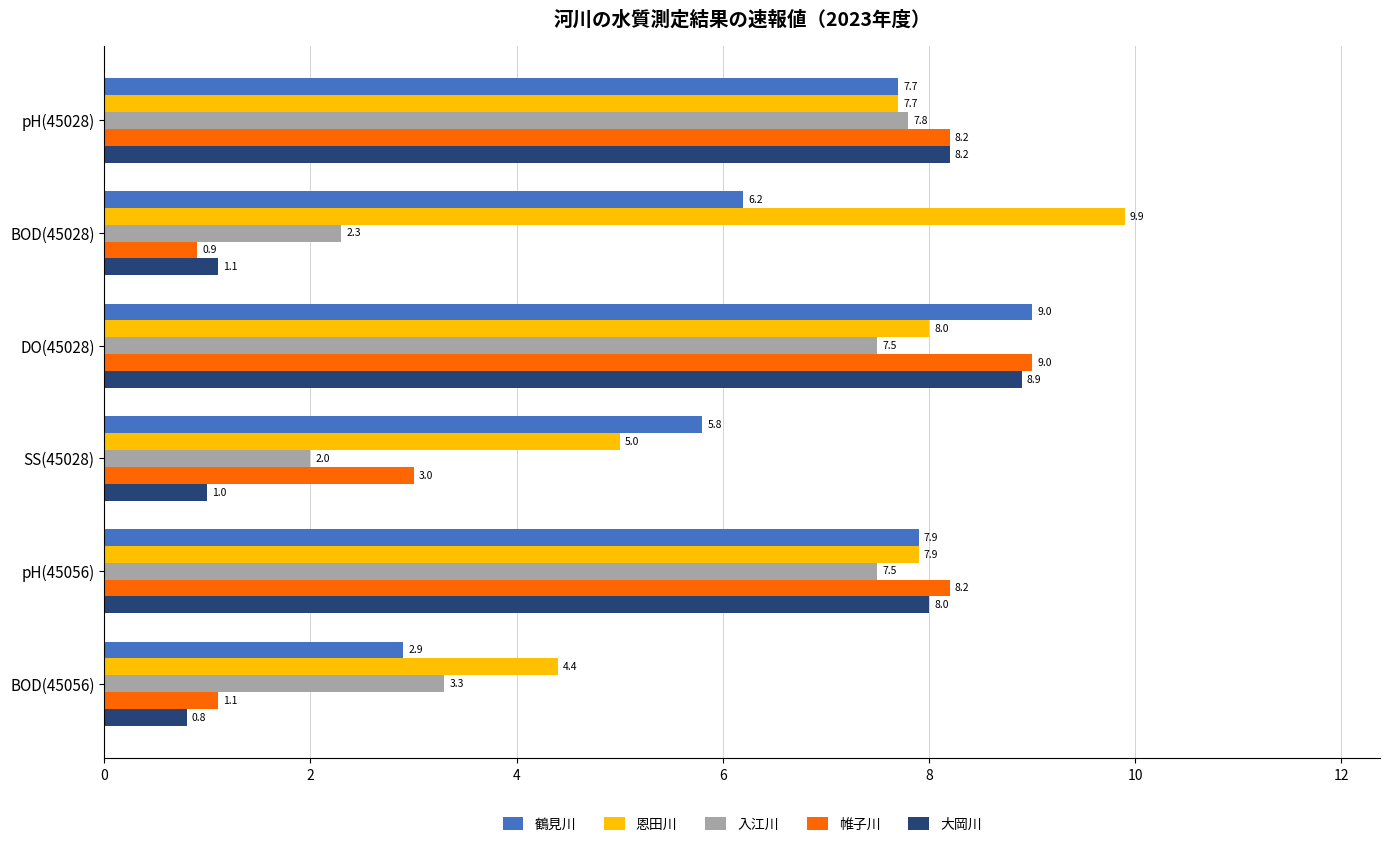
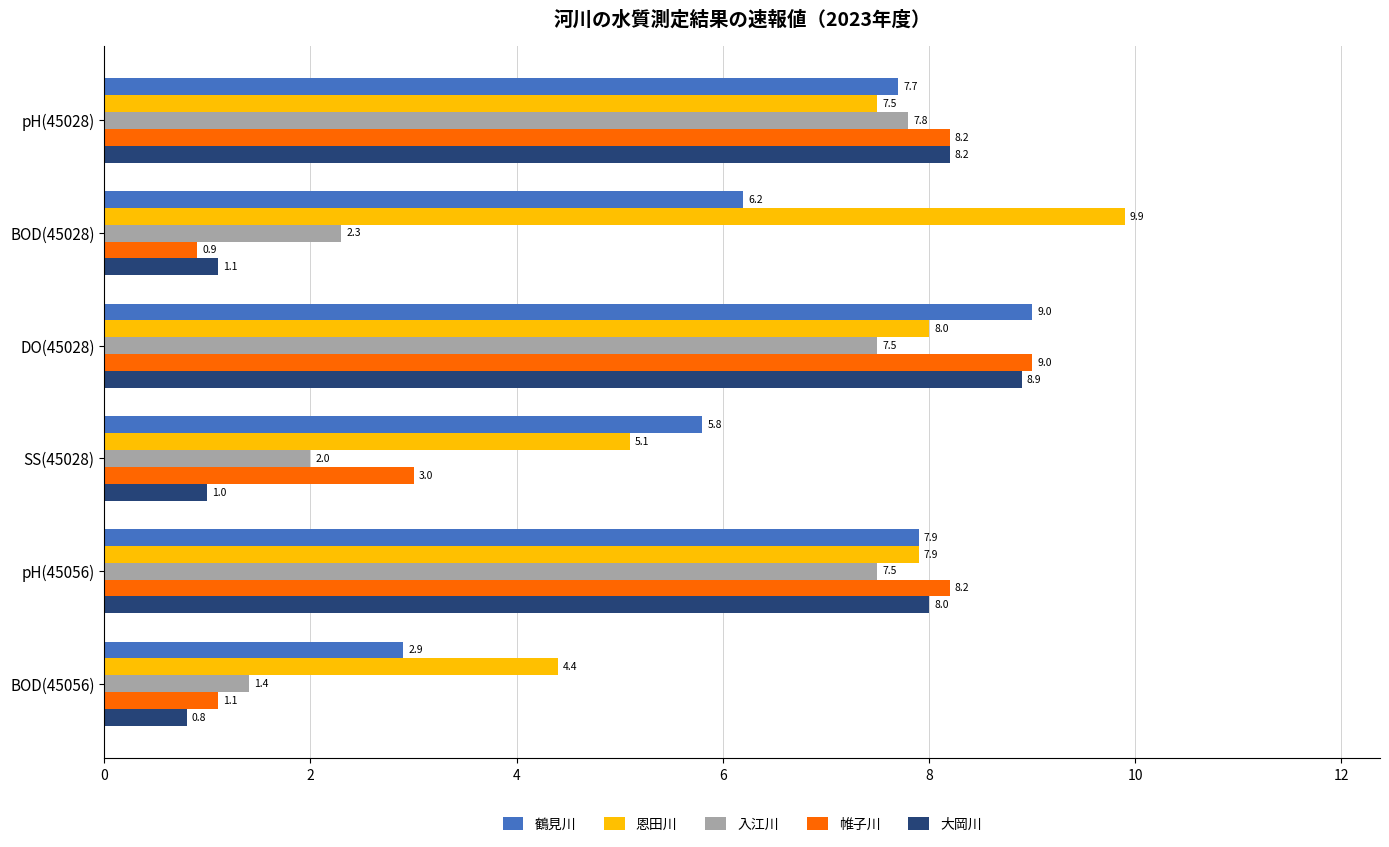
  {
    "鶴見川": {
      "pH(45028)": 7.7,
      "BOD(45028)": 6.2,
      "DO(45028)": 9.0,
      "SS(45028)": 5.8,
      "pH(45056)": 7.9,
      "BOD(45056)": 2.9
    },
    "恩田川": {
-     "pH(45028)": 7.7,
+     "pH(45028)": 7.5,
      "BOD(45028)": 9.9,
      "DO(45028)": 8.0,
-     "SS(45028)": 5.0,
+     "SS(45028)": 5.1,
      "pH(45056)": 7.9,
      "BOD(45056)": 4.4
    },
    "入江川": {
      "pH(45028)": 7.8,
      "BOD(45028)": 2.3,
      "DO(45028)": 7.5,
      "SS(45028)": 2.0,
      "pH(45056)": 7.5,
-     "BOD(45056)": 3.3
+     "BOD(45056)": 1.4
    },
    "帷子川": {
      "pH(45028)": 8.2,
      "BOD(45028)": 0.9,
      "DO(45028)": 9.0,
      "SS(45028)": 3.0,
      "pH(45056)": 8.2,
      "BOD(45056)": 1.1
    },
    "大岡川": {
      "pH(45028)": 8.2,
      "BOD(45028)": 1.1,
      "DO(45028)": 8.9,
      "SS(45028)": 1.0,
      "pH(45056)": 8.0,
      "BOD(45056)": 0.8
    }
  }
